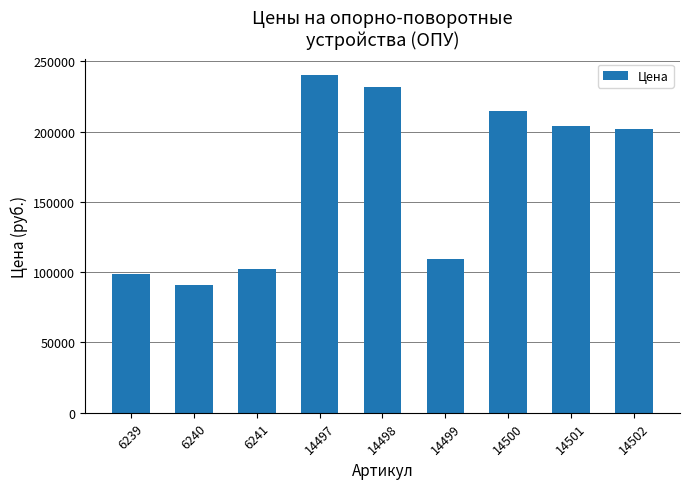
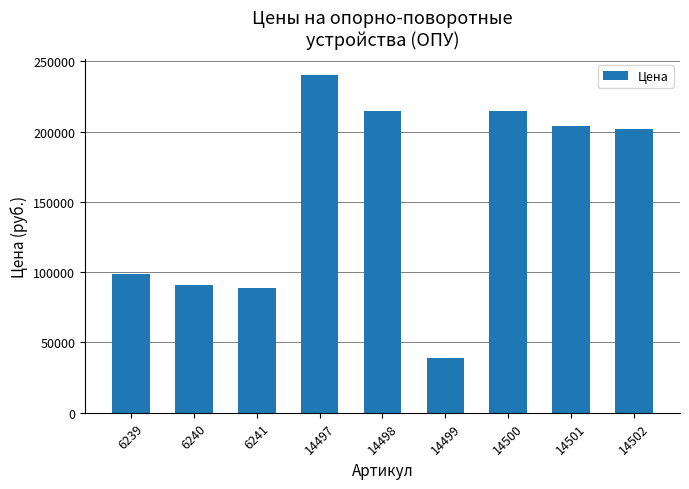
  {
    "6239": 99000,
    "6240": 91000,
-   "6241": 102000,
+   "6241": 88000,
    "14497": 240000,
-   "14498": 231000,
-   "14499": 110000,
+   "14498": 215000,
+   "14499": 39000,
    "14500": 215000,
    "14501": 204000,
    "14502": 202000
  }
